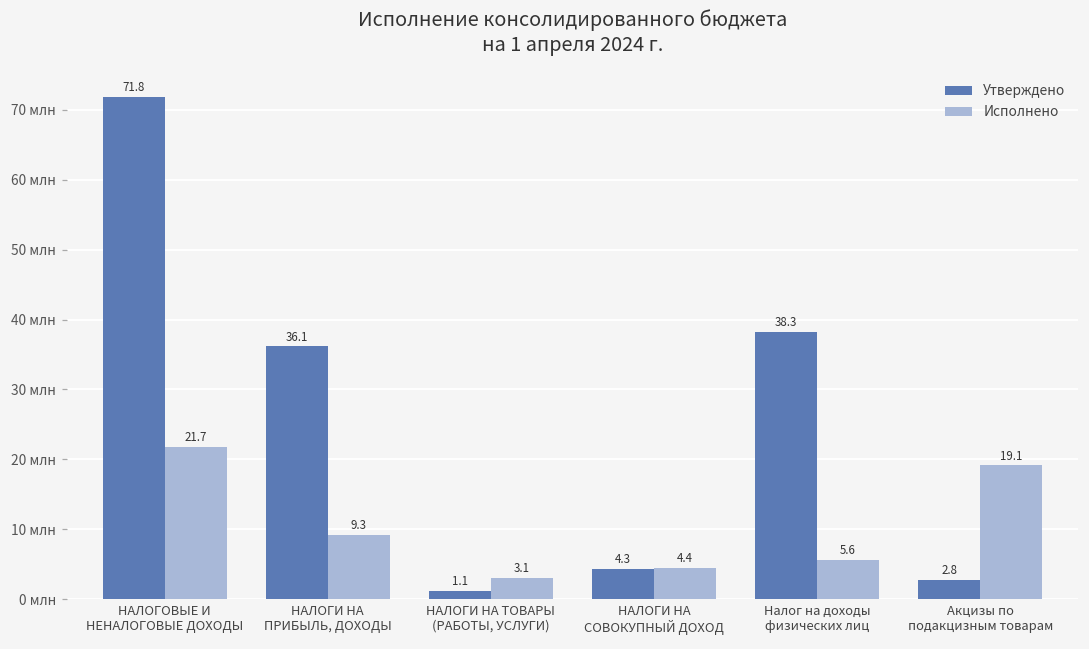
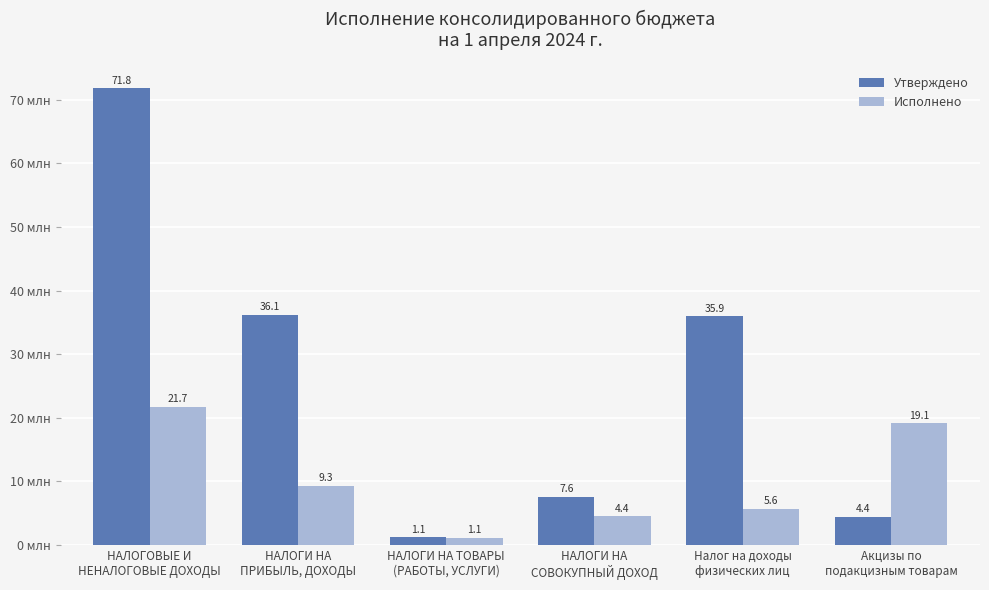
  {
    "Утверждено": {
-     "НАЛОГИ НА СОВОКУПНЫЙ ДОХОД": 4.3,
-     "Налог на доходы физических лиц": 38.3,
-     "Акцизы по подакцизным товарам": 2.8
+     "НАЛОГИ НА СОВОКУПНЫЙ ДОХОД": 7.6,
+     "Налог на доходы физических лиц": 35.9,
+     "Акцизы по подакцизным товарам": 4.4
    },
    "Исполнено": {
-     "НАЛОГИ НА ТОВАРЫ (РАБОТЫ, УСЛУГИ)": 3.1
+     "НАЛОГИ НА ТОВАРЫ (РАБОТЫ, УСЛУГИ)": 1.1
    }
  }
